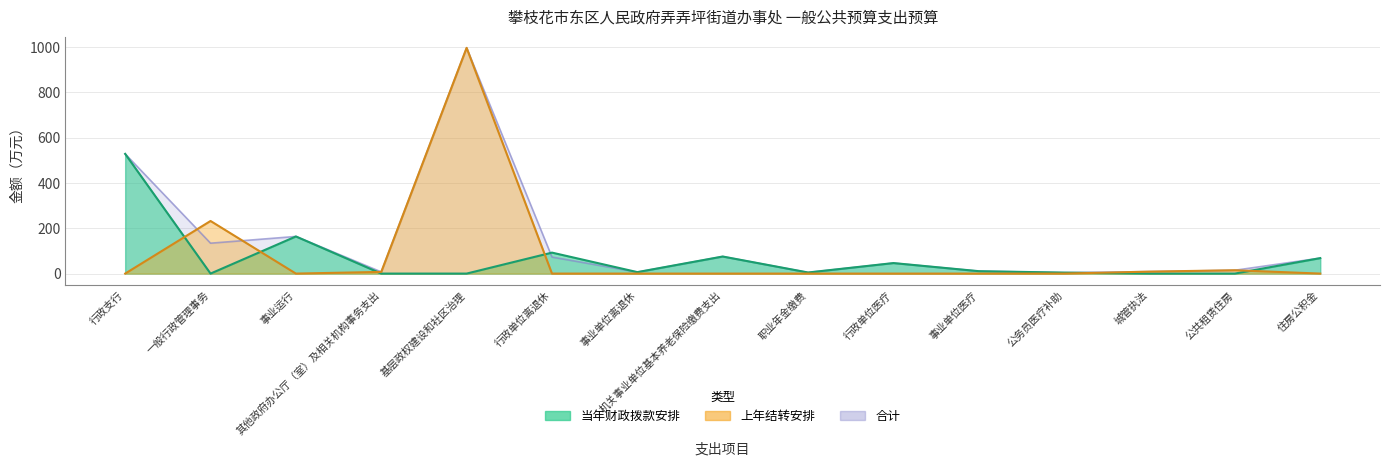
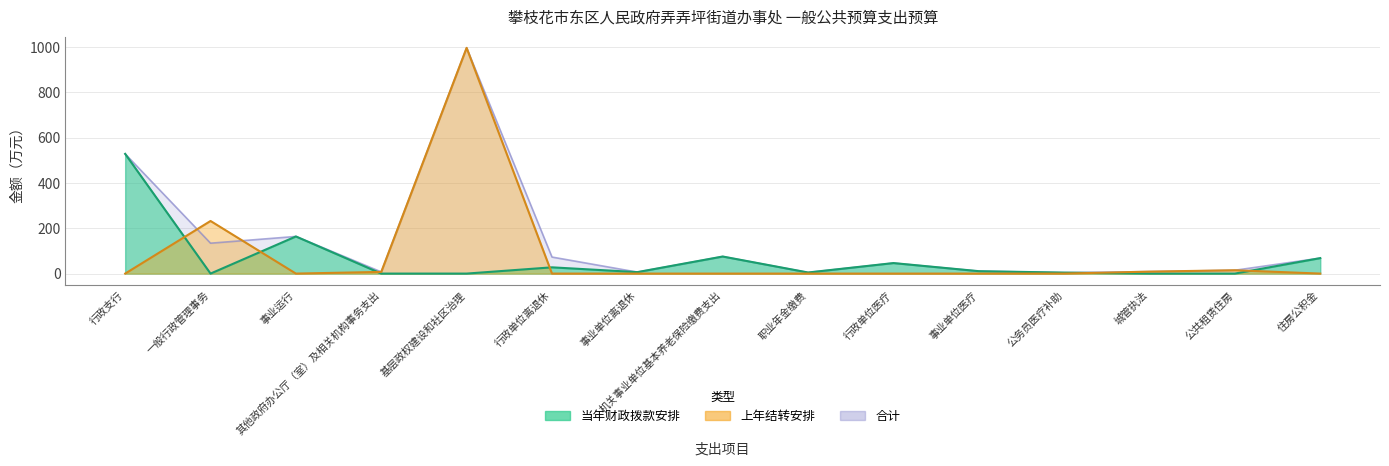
  {
    "合计": {
      "一般行政管理事务": 130,
      "行政单位离退休": 70
    },
    "当年财政拨款安排": {
      "一般行政管理事务": 0,
      "基层政权建设和社区治理": 0,
-     "行政单位离退休": 90,
+     "行政单位离退休": 30,
      "公共租赁住房": 0
    },
    "上年结转安排": {
      "行政支行": 0,
      "一般行政管理事务": 230,
      "事业运行": 0,
      "行政单位离退休": 0,
      "机关事业单位基本养老保险缴费支出": 0,
      "行政单位医疗": 0,
      "住房公积金": 0
    }
  }
